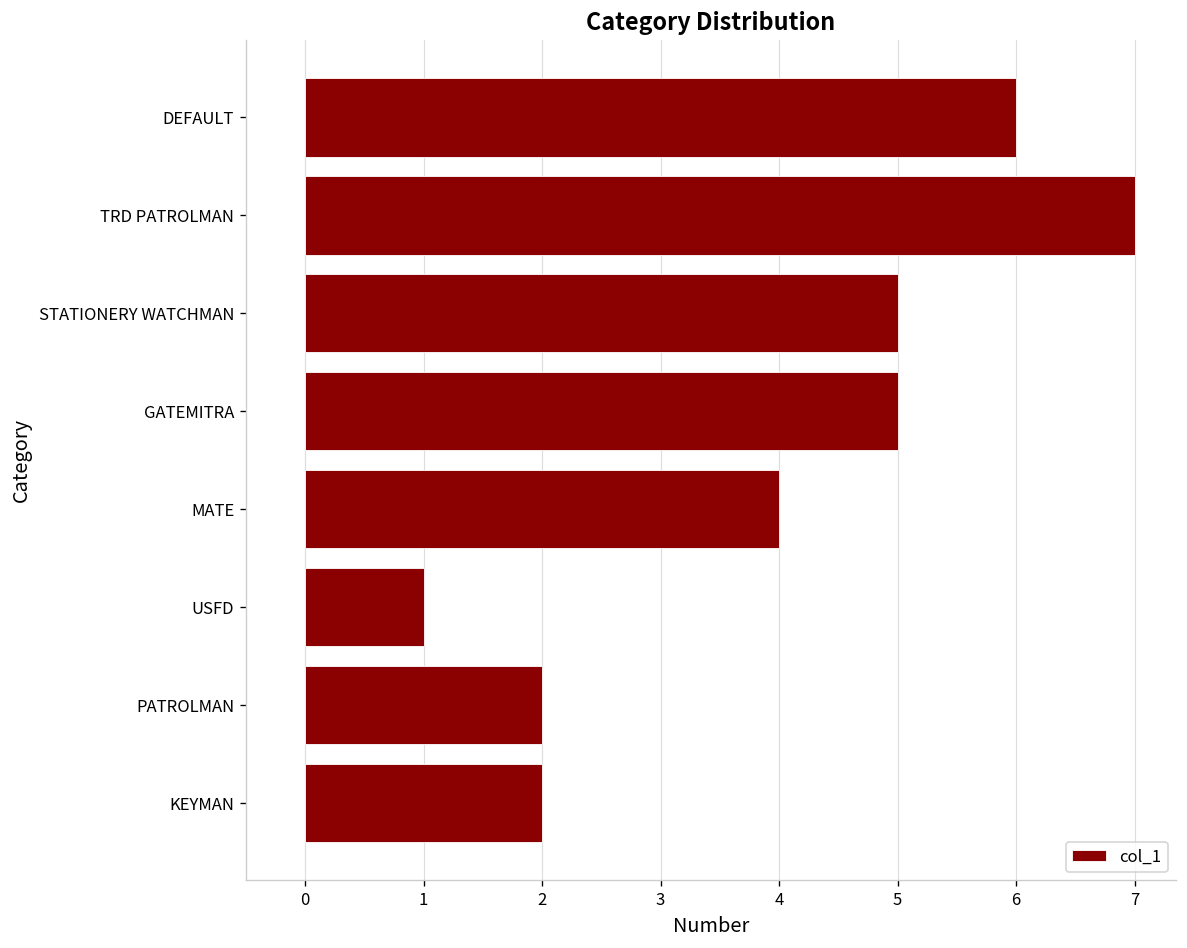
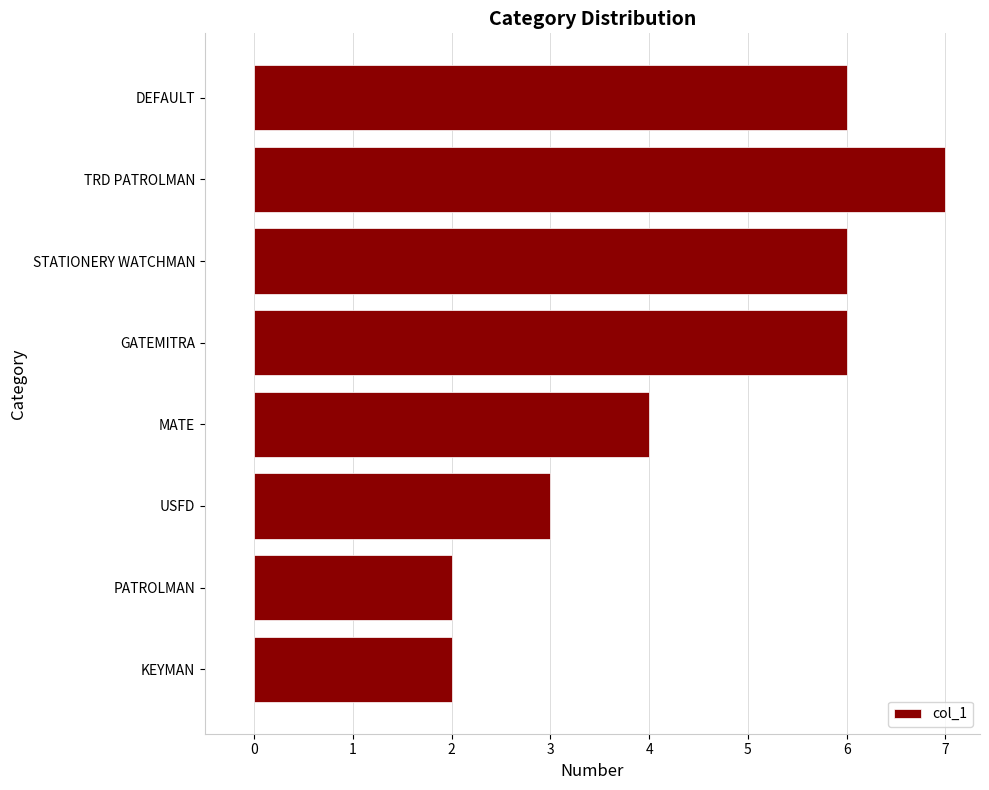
  {
    "DEFAULT": 6,
    "TRD PATROLMAN": 7,
-   "STATIONERY WATCHMAN": 5,
-   "GATEMITRA": 5,
+   "STATIONERY WATCHMAN": 6,
+   "GATEMITRA": 6,
    "MATE": 4,
-   "USFD": 1,
+   "USFD": 3,
    "PATROLMAN": 2,
    "KEYMAN": 2
  }
